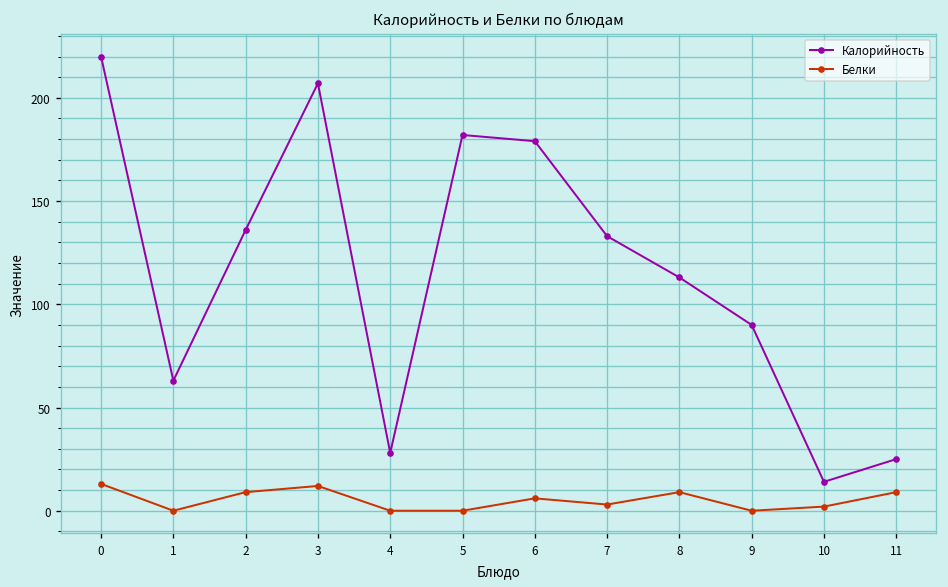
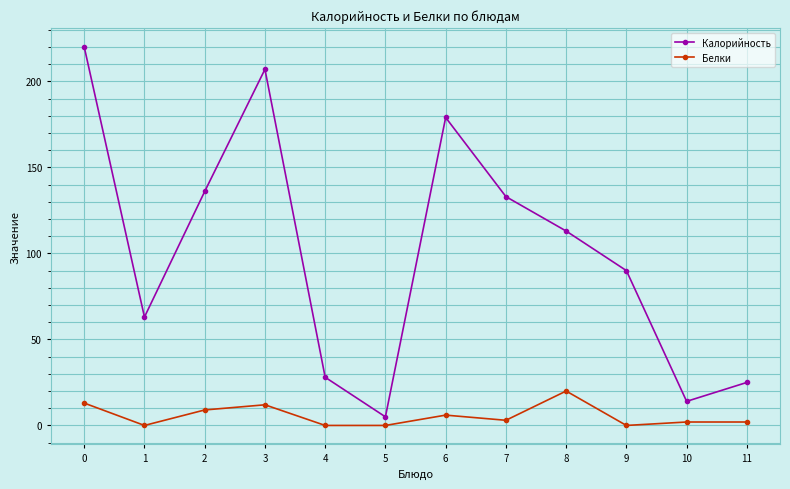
  {
    "Калорийность": {
      "0": 220,
      "1": 63,
      "2": 136,
      "3": 207,
      "4": 28,
-     "5": 182,
+     "5": 5,
      "6": 179,
      "7": 133,
      "8": 113,
      "9": 90,
      "10": 14,
      "11": 25
    },
    "Белки": {
      "0": 13,
      "1": 0,
      "2": 9,
      "3": 12,
      "4": 0,
      "5": 0,
      "6": 6,
      "7": 3,
-     "8": 9,
+     "8": 20,
      "9": 0,
      "10": 2,
-     "11": 9
+     "11": 2
    }
  }
